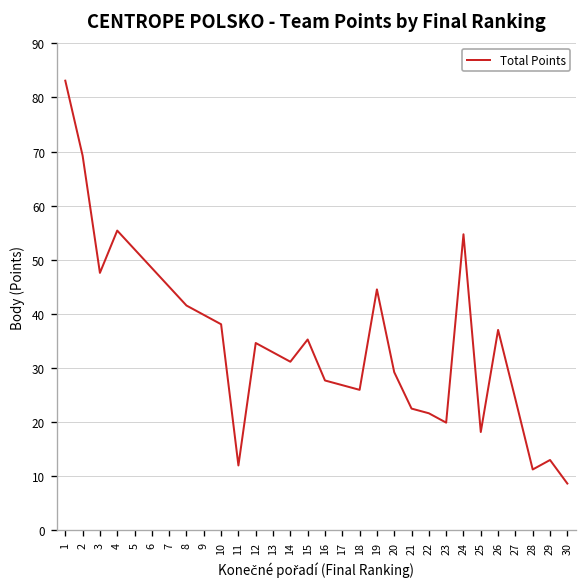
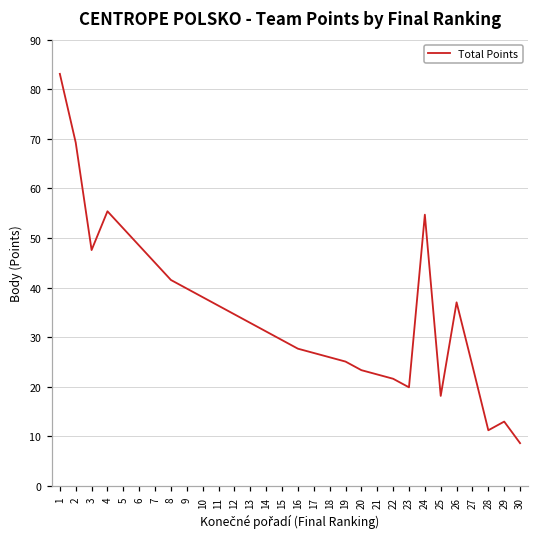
  {
    "1": 83,
    "2": 69,
    "3": 48,
    "4": 55,
    "5": 52,
    "6": 48,
    "7": 45,
    "8": 42,
    "9": 40,
    "10": 38,
-   "11": 12,
+   "11": 36,
    "12": 35,
    "13": 33,
    "14": 31,
-   "15": 35,
+   "15": 29,
    "16": 28,
    "17": 27,
    "18": 26,
-   "19": 45,
-   "20": 29,
+   "19": 25,
+   "20": 23,
    "21": 23,
    "22": 22,
    "23": 20,
    "24": 55,
    "25": 18,
    "26": 37,
    "27": 24,
    "28": 11,
    "29": 13,
    "30": 9
  }
